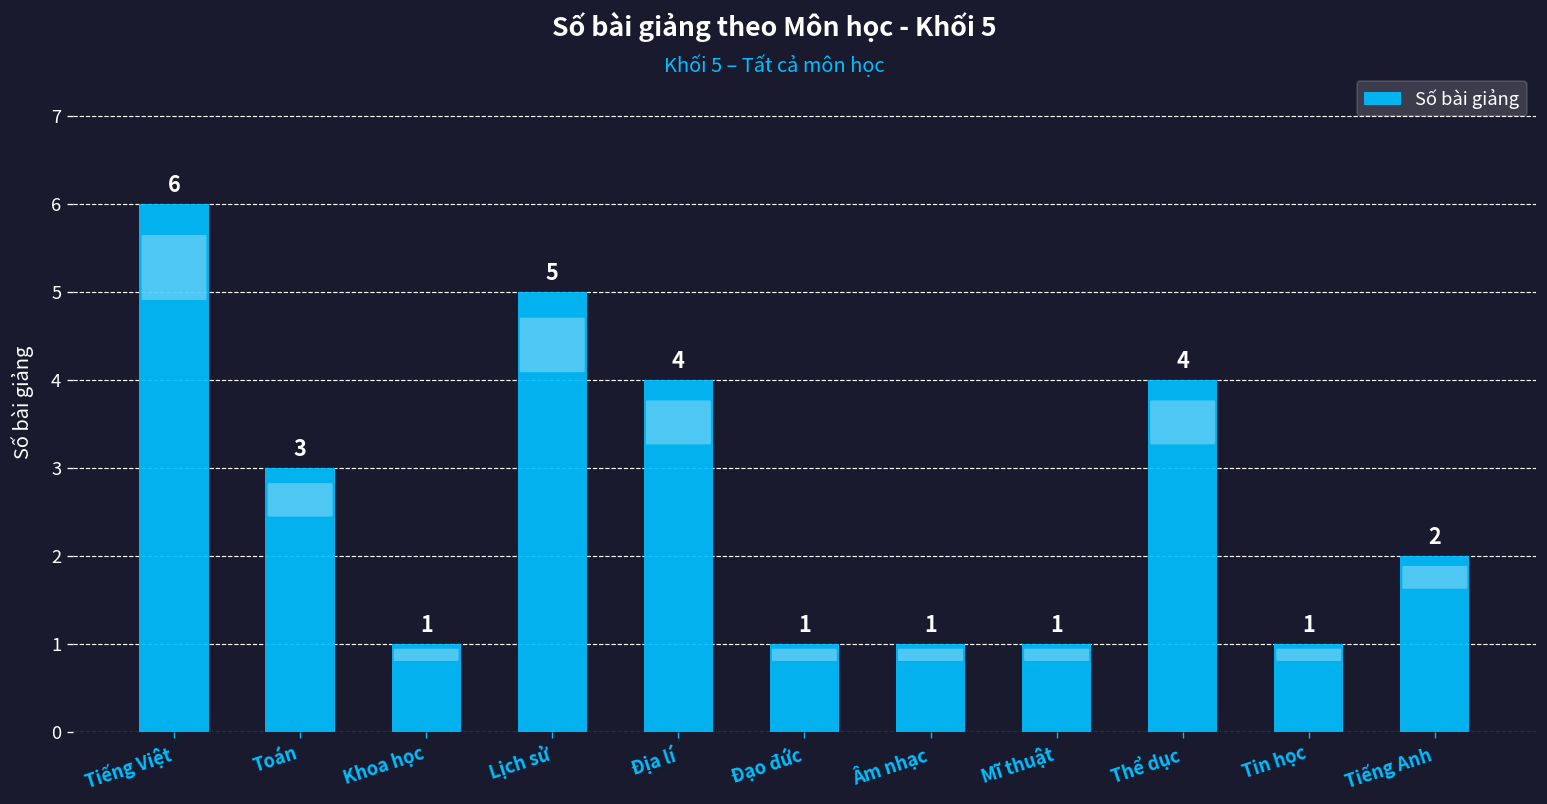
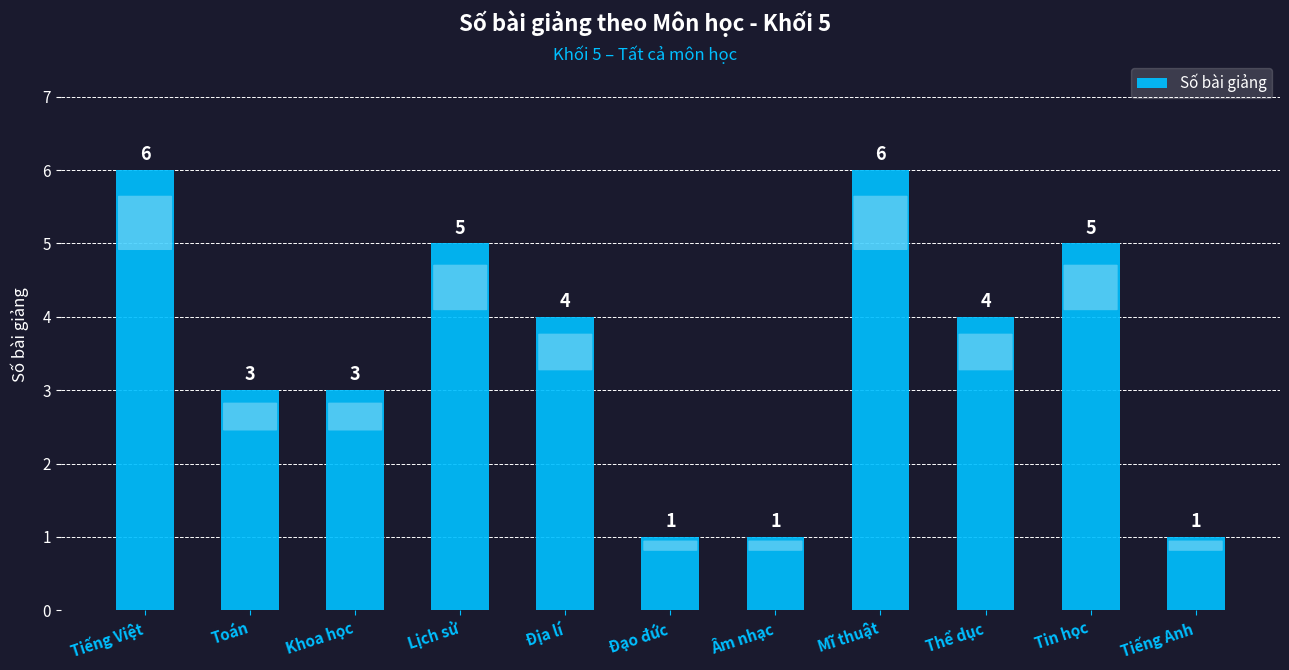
  {
    "Tiếng Việt": 6,
    "Toán": 3,
-   "Khoa học": 1,
+   "Khoa học": 3,
    "Lịch sử": 5,
    "Địa lí": 4,
    "Đạo đức": 1,
    "Âm nhạc": 1,
-   "Mĩ thuật": 1,
+   "Mĩ thuật": 6,
    "Thể dục": 4,
-   "Tin học": 1,
-   "Tiếng Anh": 2
+   "Tin học": 5,
+   "Tiếng Anh": 1
  }
